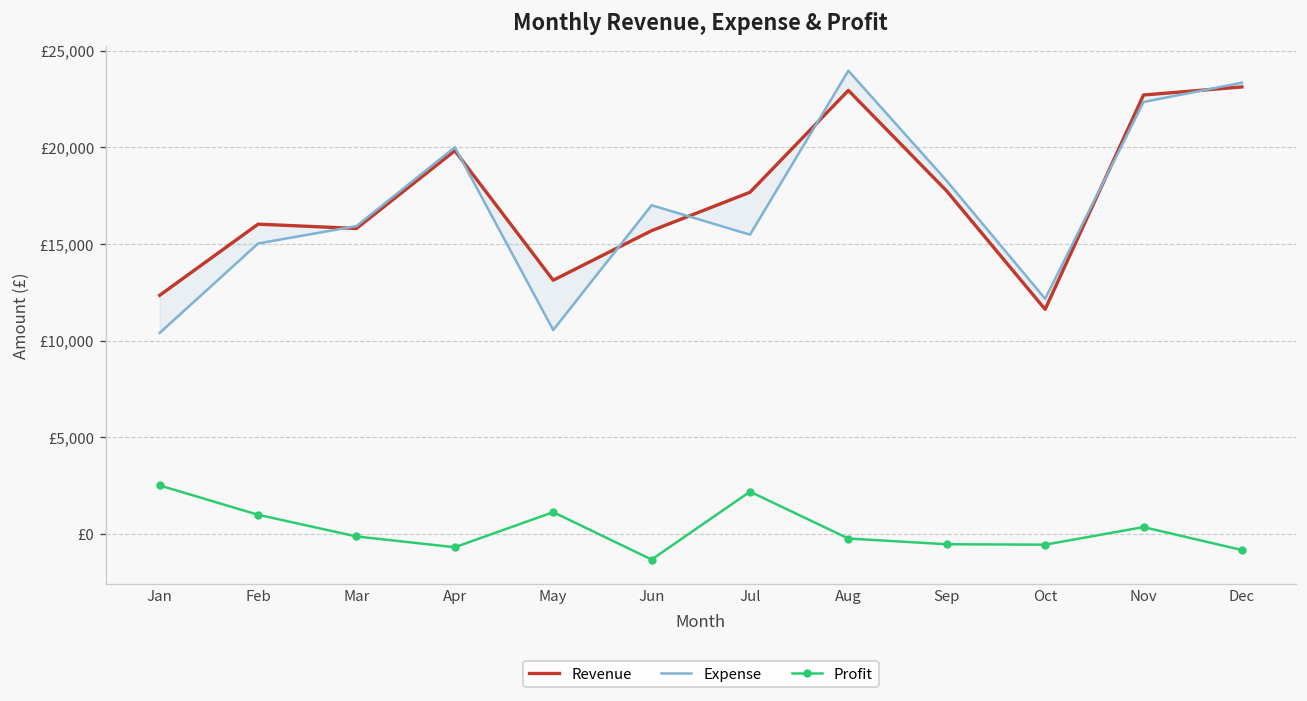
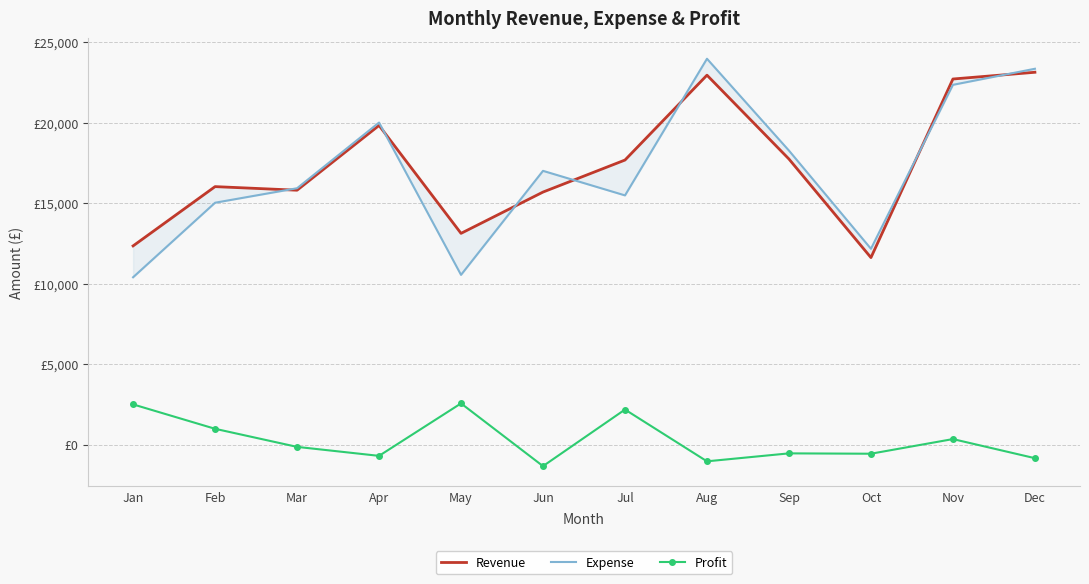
  {
    "Revenue": {
      "Apr": "£19,800",
      "Jun": "£15,700",
      "Aug": "£23,000",
      "Sep": "£17,700",
      "Oct": "£11,600",
      "Dec": "£23,100"
    },
    "Profit": {
      "Jan": "£2,500",
      "Feb": "£1,000",
      "Mar": "£-100",
      "Apr": "£-700",
-     "May": "£1,100",
+     "May": "£2,600",
      "Jun": "£-1,300",
      "Jul": "£2,200",
-     "Aug": "£-200",
+     "Aug": "£-1,000",
      "Sep": "£-500",
      "Oct": "£-500",
      "Nov": "£400",
      "Dec": "£-800"
    }
  }
